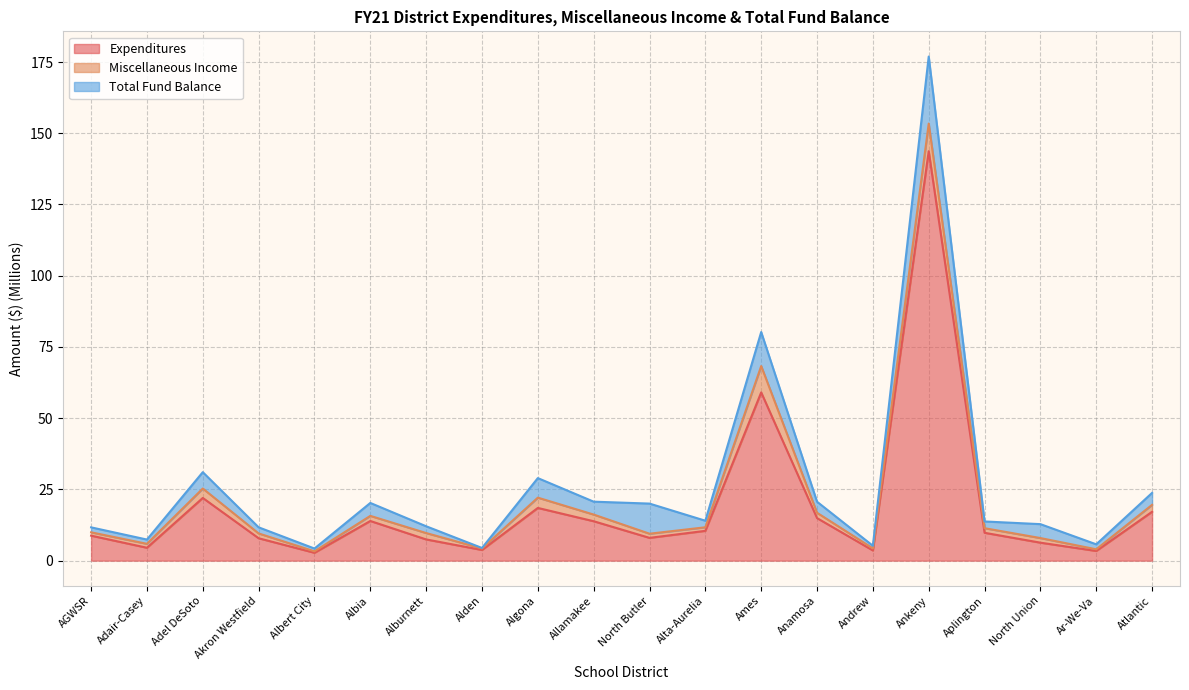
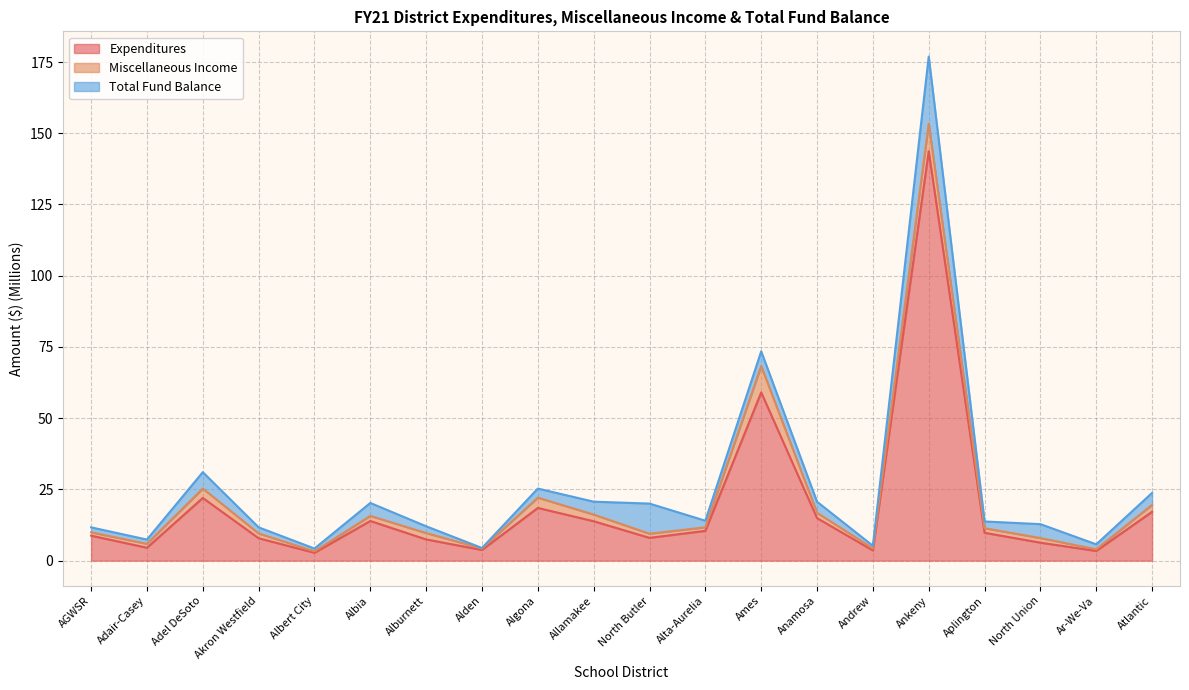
  {
    "Total Fund Balance": {
      "AGWSR": 2,
      "Adair-Casey": 1,
      "Adel DeSoto": 6,
      "Akron Westfield": 2,
      "Albert City": 1,
      "Albia": 5,
      "Alburnett": 2,
-     "Algona": 7,
+     "Algona": 3,
      "Allamakee": 5,
      "North Butler": 11,
      "Alta-Aurelia": 2,
-     "Ames": 12,
+     "Ames": 5,
      "Anamosa": 4,
      "Andrew": 1,
      "Ankeny": 24,
      "Aplington": 2,
      "North Union": 5,
      "Ar-We-Va": 2,
      "Atlantic": 4
    }
  }
